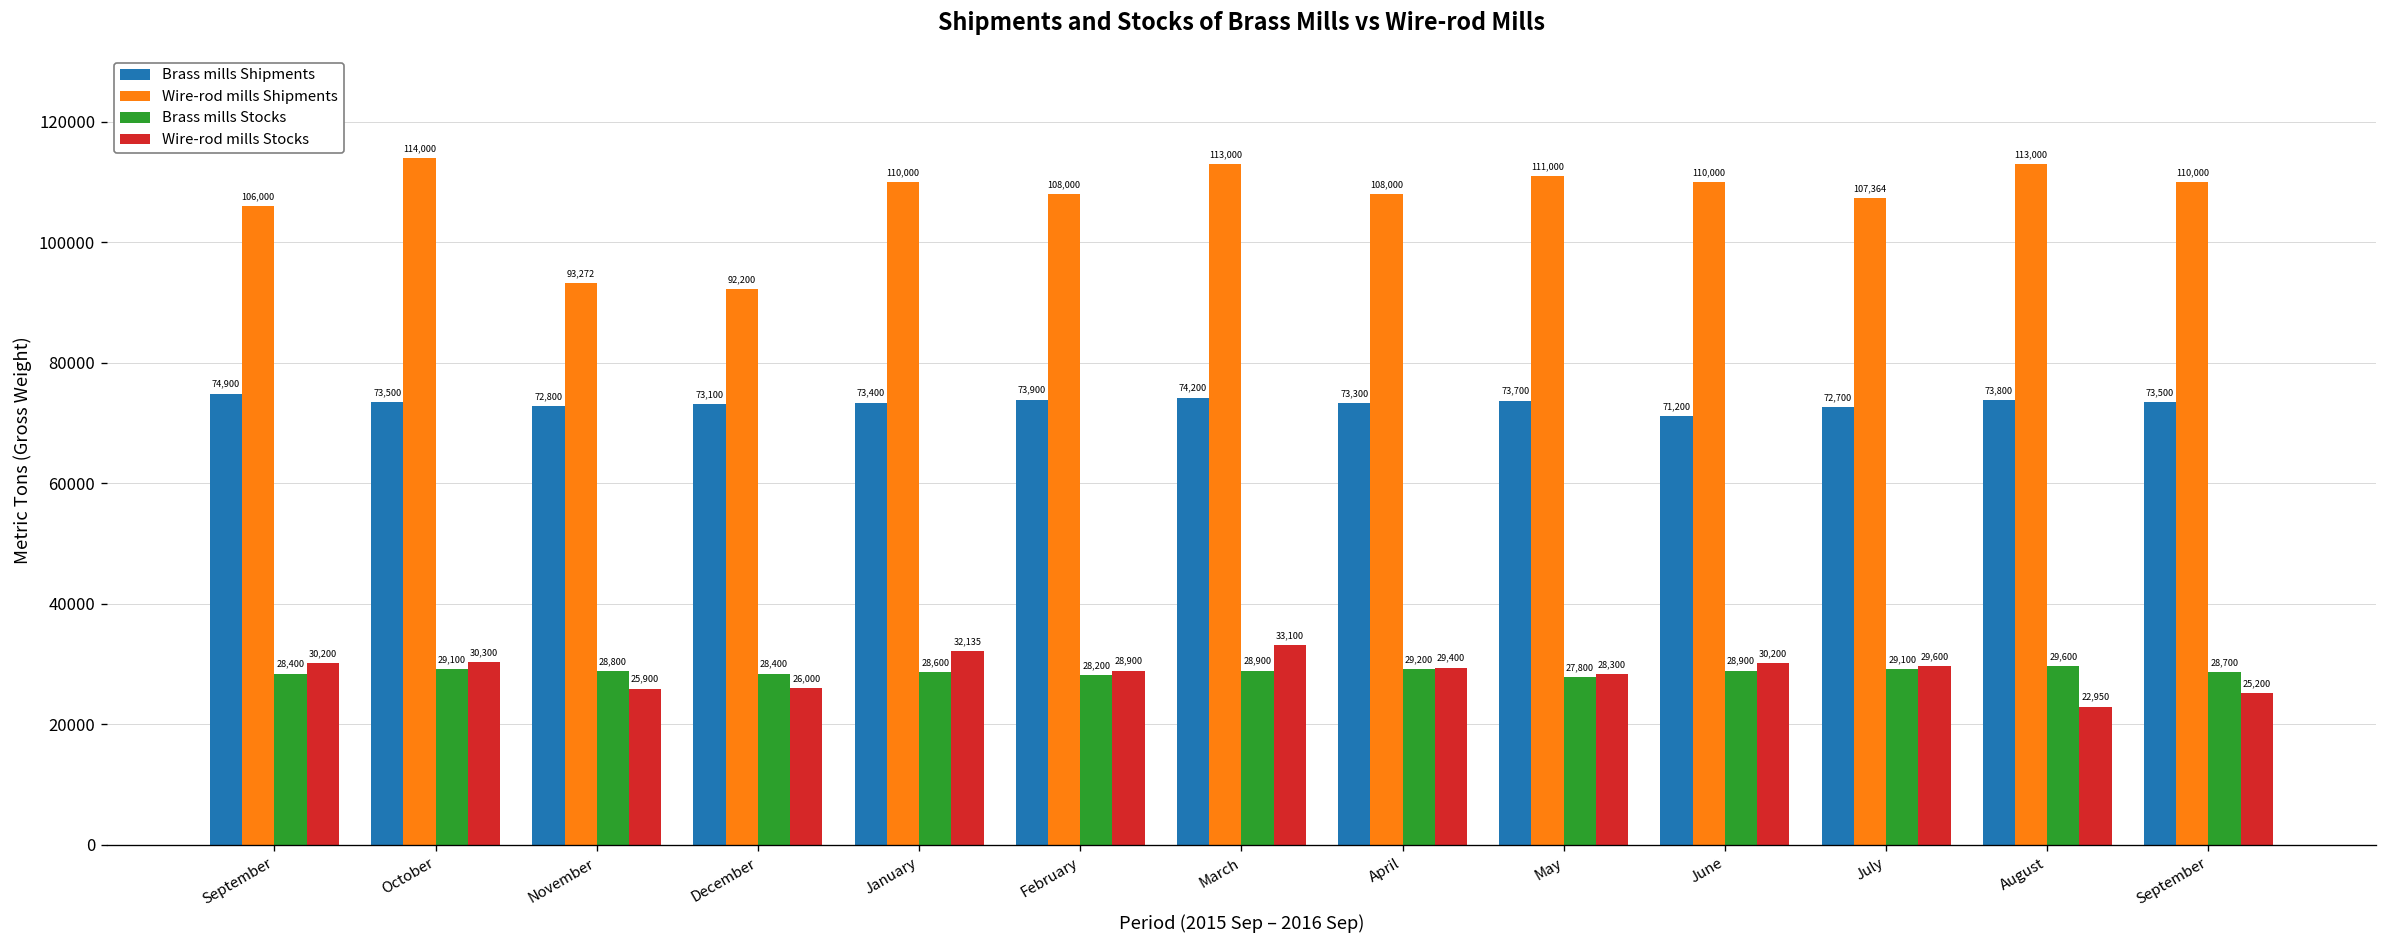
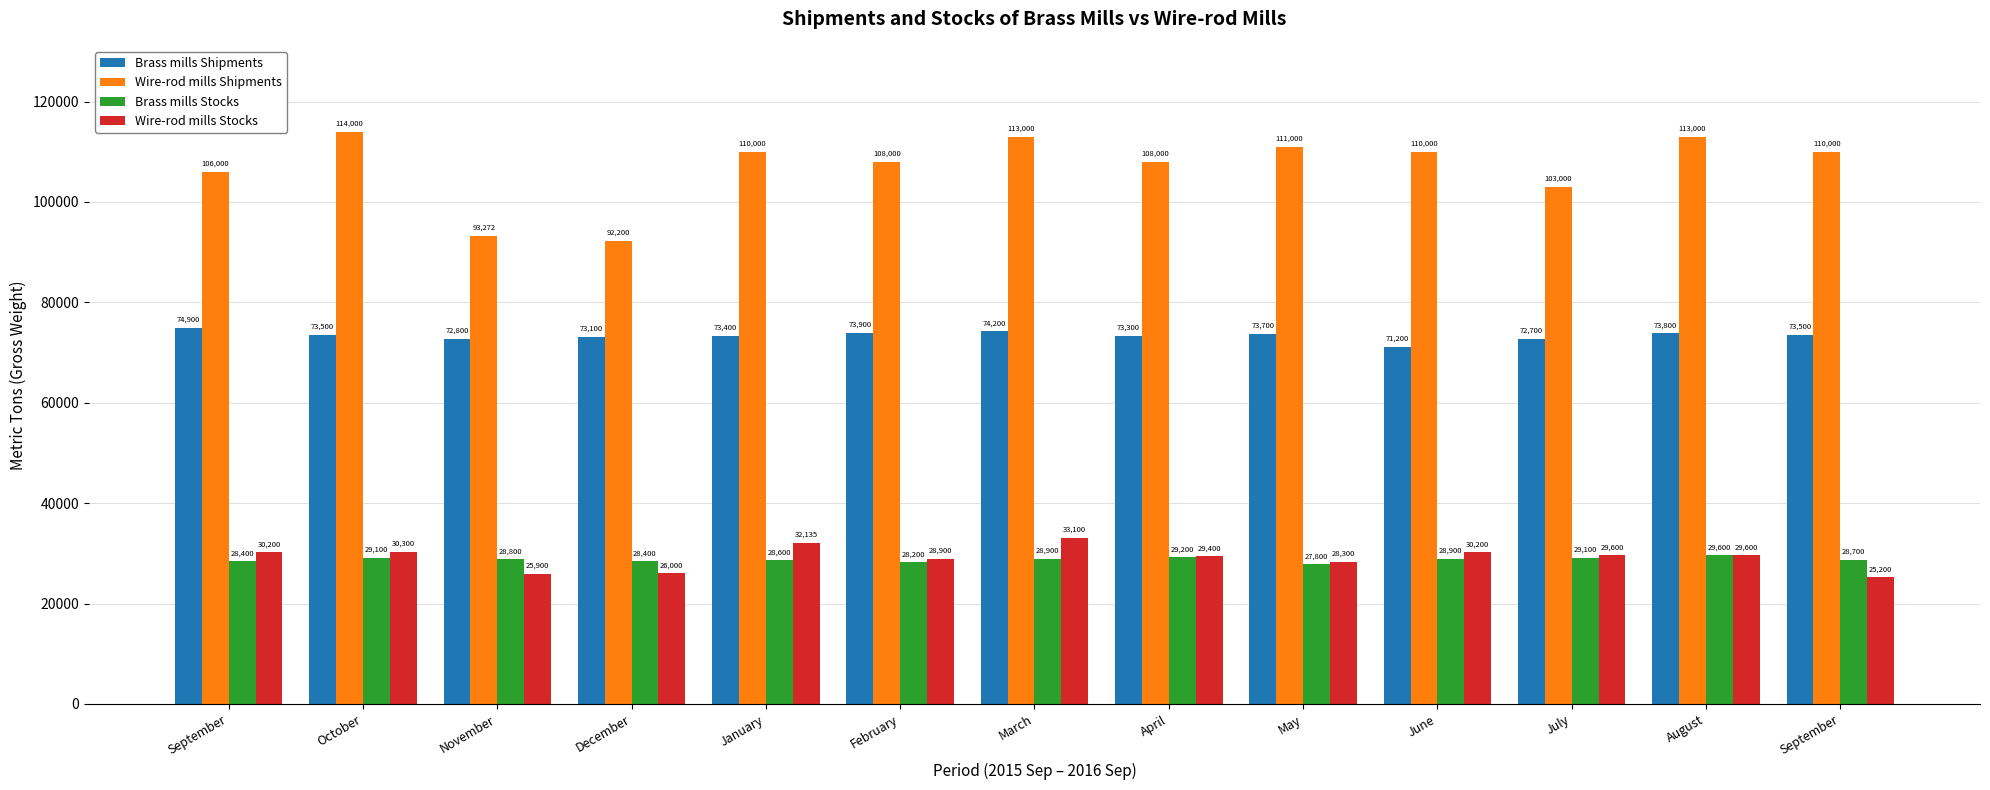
  {
    "Brass mills Shipments": {
      "October": "73,500",
      "November": "72,800",
      "December": "73,100",
      "January": "73,400",
      "February": "73,900",
      "March": "74,200",
      "April": "73,300",
      "May": "73,700",
      "June": "71,200",
      "July": "72,700",
      "August": "73,800"
    },
    "Wire-rod mills Shipments": {
      "October": "114,000",
      "November": "93,272",
      "December": "92,200",
      "January": "110,000",
      "February": "108,000",
      "March": "113,000",
      "April": "108,000",
      "May": "111,000",
      "June": "110,000",
-     "July": "107,364",
+     "July": "103,000",
      "August": "113,000"
    },
    "Brass mills Stocks": {
      "October": "29,100",
      "November": "28,800",
      "December": "28,400",
      "January": "28,600",
      "February": "28,200",
      "March": "28,900",
      "April": "29,200",
      "May": "27,800",
      "June": "28,900",
      "July": "29,100",
      "August": "29,600"
    },
    "Wire-rod mills Stocks": {
      "October": "30,300",
      "November": "25,900",
      "December": "26,000",
      "January": "32,135",
      "February": "28,900",
      "March": "33,100",
      "April": "29,400",
      "May": "28,300",
      "June": "30,200",
      "July": "29,600",
-     "August": "22,950"
+     "August": "29,600"
    }
  }
